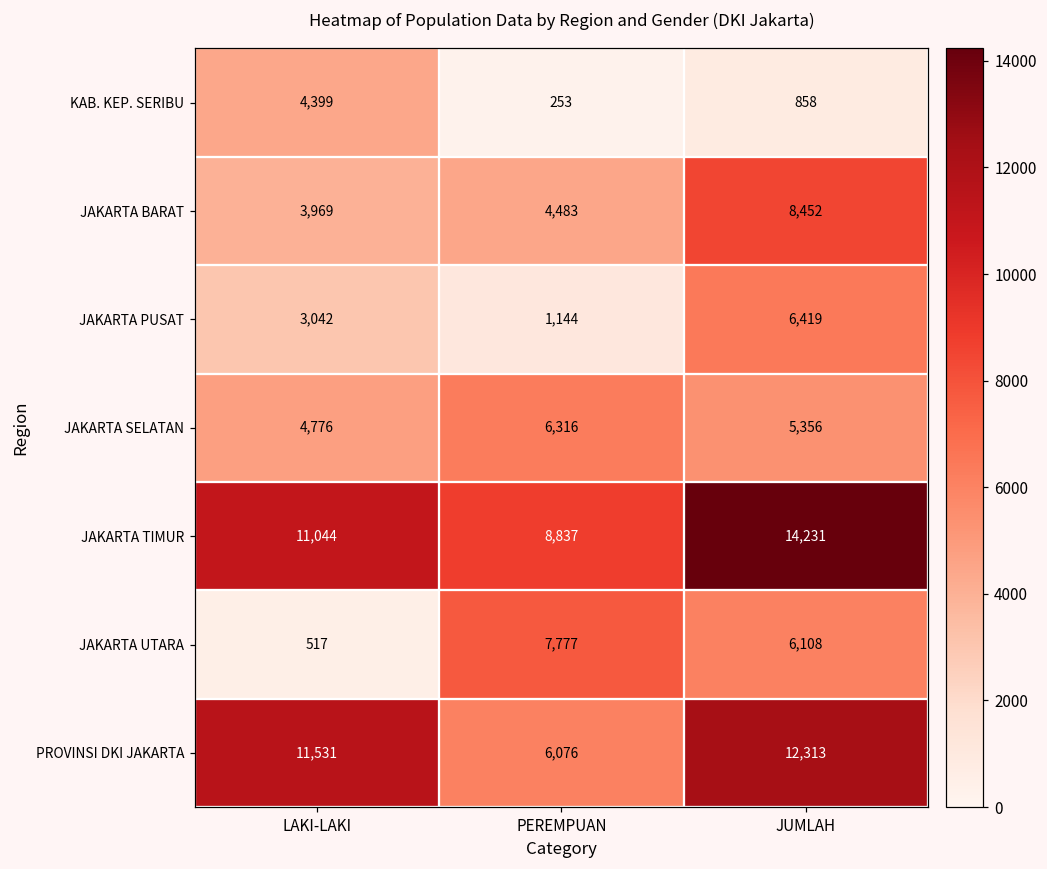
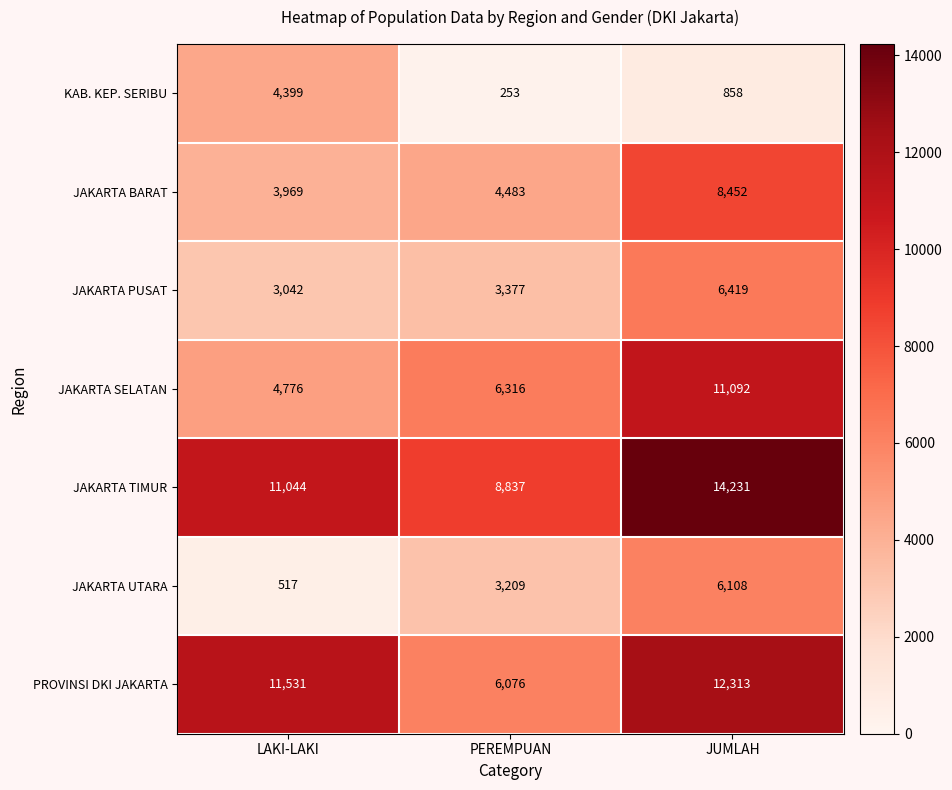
  {
    "KAB. KEP. SERIBU": {
      "LAKI-LAKI": "4,399",
      "PEREMPUAN": "253",
      "JUMLAH": "858"
    },
    "JAKARTA BARAT": {
      "LAKI-LAKI": "3,969",
      "PEREMPUAN": "4,483",
      "JUMLAH": "8,452"
    },
    "JAKARTA PUSAT": {
      "LAKI-LAKI": "3,042",
-     "PEREMPUAN": "1,144",
+     "PEREMPUAN": "3,377",
      "JUMLAH": "6,419"
    },
    "JAKARTA SELATAN": {
      "LAKI-LAKI": "4,776",
      "PEREMPUAN": "6,316",
-     "JUMLAH": "5,356"
+     "JUMLAH": "11,092"
    },
    "JAKARTA TIMUR": {
      "LAKI-LAKI": "11,044",
      "PEREMPUAN": "8,837",
      "JUMLAH": "14,231"
    },
    "JAKARTA UTARA": {
      "LAKI-LAKI": "517",
-     "PEREMPUAN": "7,777",
+     "PEREMPUAN": "3,209",
      "JUMLAH": "6,108"
    },
    "PROVINSI DKI JAKARTA": {
      "LAKI-LAKI": "11,531",
      "PEREMPUAN": "6,076",
      "JUMLAH": "12,313"
    }
  }
